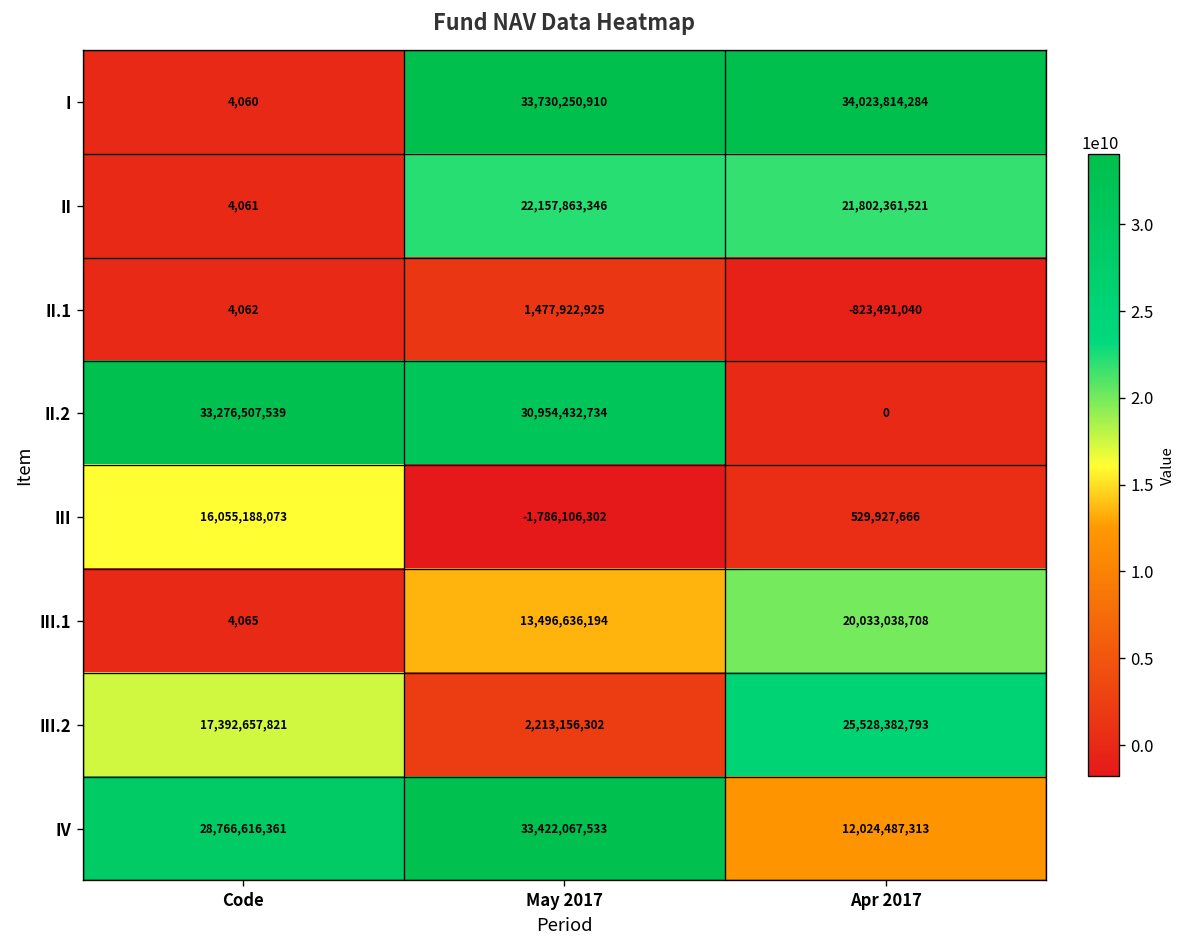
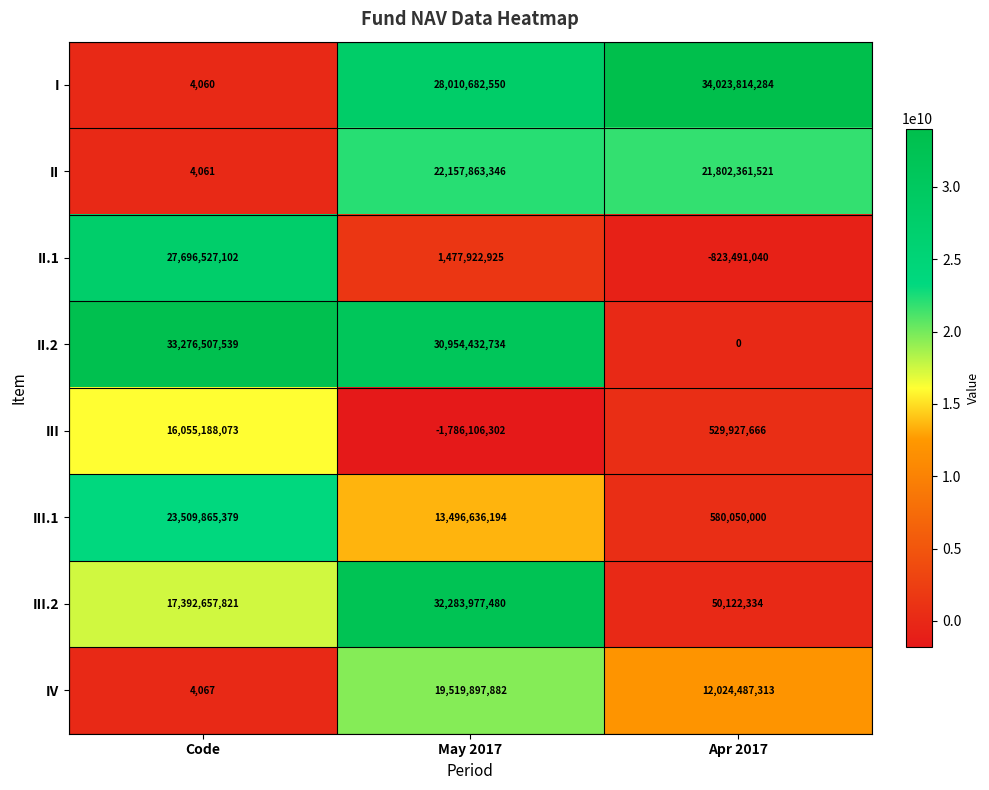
  {
    "I": {
      "Code": "4,060",
-     "May 2017": "33,730,250,910",
+     "May 2017": "28,010,682,550",
      "Apr 2017": "34,023,814,284"
    },
    "II": {
      "Code": "4,061",
      "May 2017": "22,157,863,346",
      "Apr 2017": "21,802,361,521"
    },
    "II.1": {
-     "Code": "4,062",
+     "Code": "27,696,527,102",
      "May 2017": "1,477,922,925",
      "Apr 2017": "-823,491,040"
    },
    "II.2": {
      "Code": "33,276,507,539",
      "May 2017": "30,954,432,734",
      "Apr 2017": "0"
    },
    "III": {
      "Code": "16,055,188,073",
      "May 2017": "-1,786,106,302",
      "Apr 2017": "529,927,666"
    },
    "III.1": {
-     "Code": "4,065",
+     "Code": "23,509,865,379",
      "May 2017": "13,496,636,194",
-     "Apr 2017": "20,033,038,708"
+     "Apr 2017": "580,050,000"
    },
    "III.2": {
      "Code": "17,392,657,821",
-     "May 2017": "2,213,156,302",
-     "Apr 2017": "25,528,382,793"
+     "May 2017": "32,283,977,480",
+     "Apr 2017": "50,122,334"
    },
    "IV": {
-     "Code": "28,766,616,361",
-     "May 2017": "33,422,067,533",
+     "Code": "4,067",
+     "May 2017": "19,519,897,882",
      "Apr 2017": "12,024,487,313"
    }
  }
